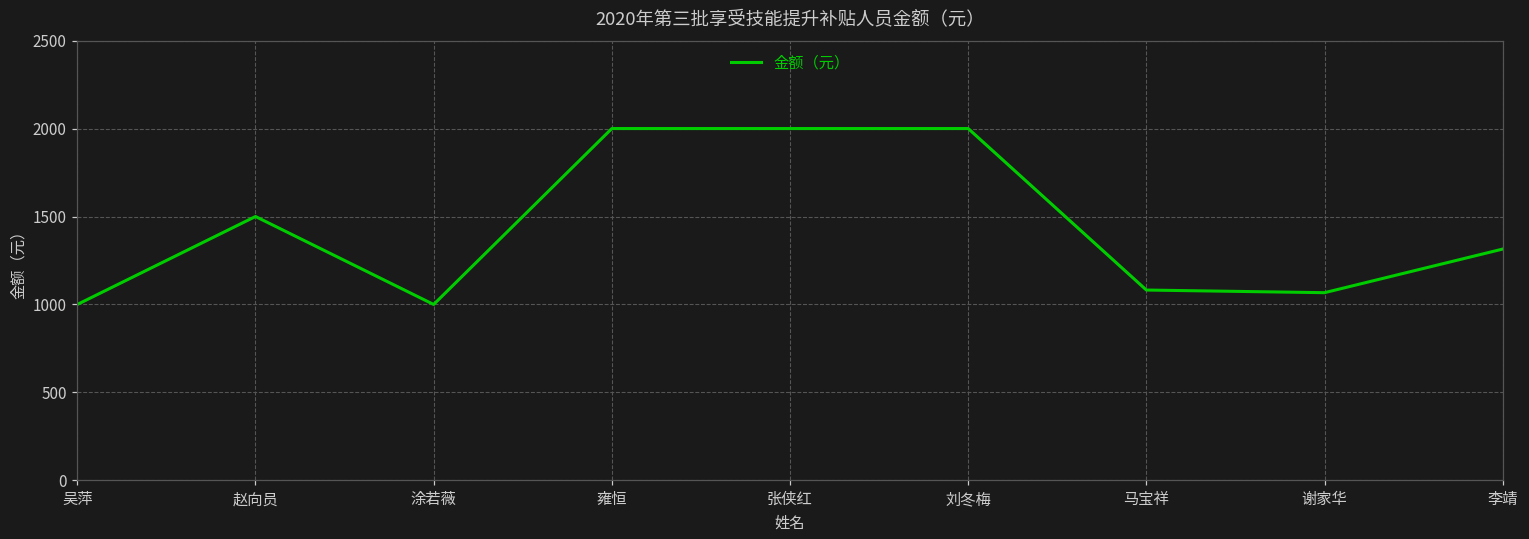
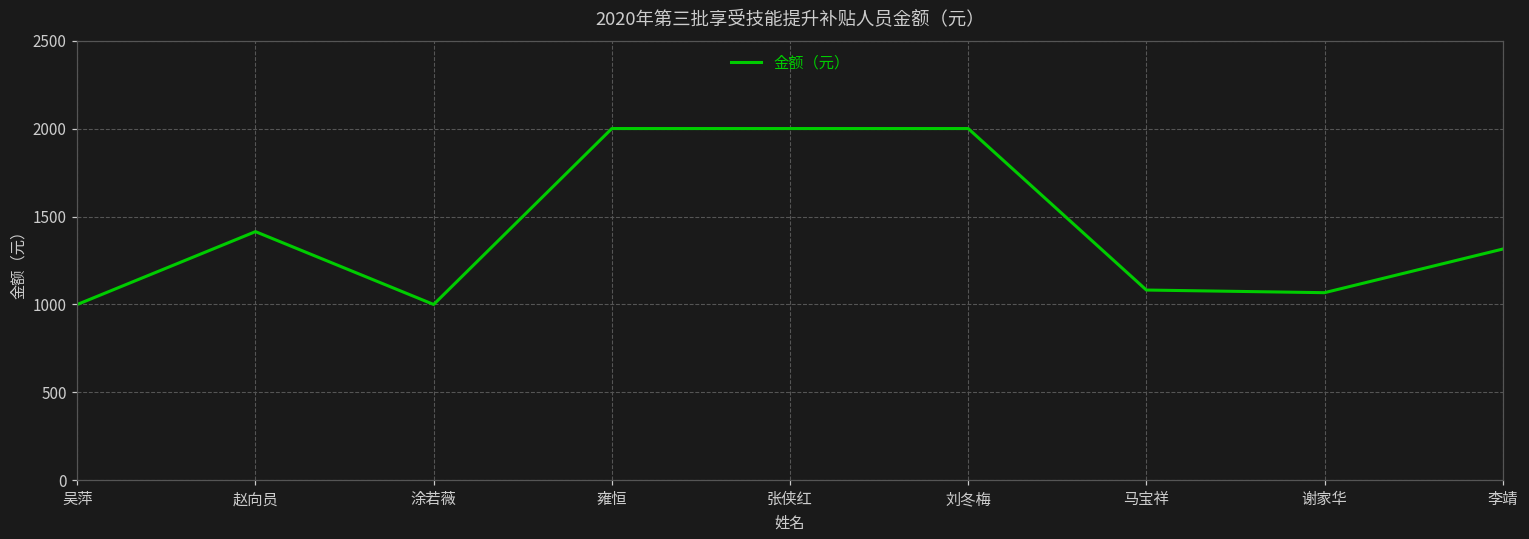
  {
    "吴萍": 1000,
-   "赵向员": 1500,
+   "赵向员": 1410,
    "涂若薇": 1000,
    "雍恒": 2000,
    "张侠红": 2000,
    "刘冬梅": 2000,
    "马宝祥": 1080,
    "谢家华": 1070,
    "李靖": 1320
  }
